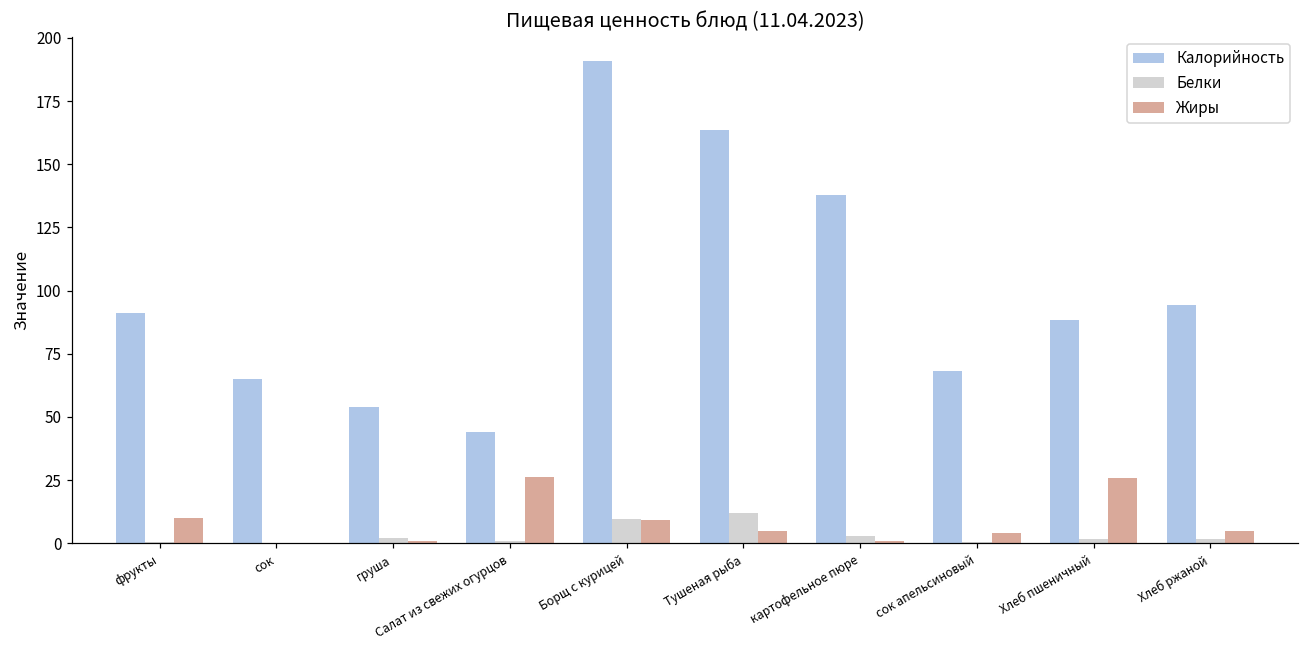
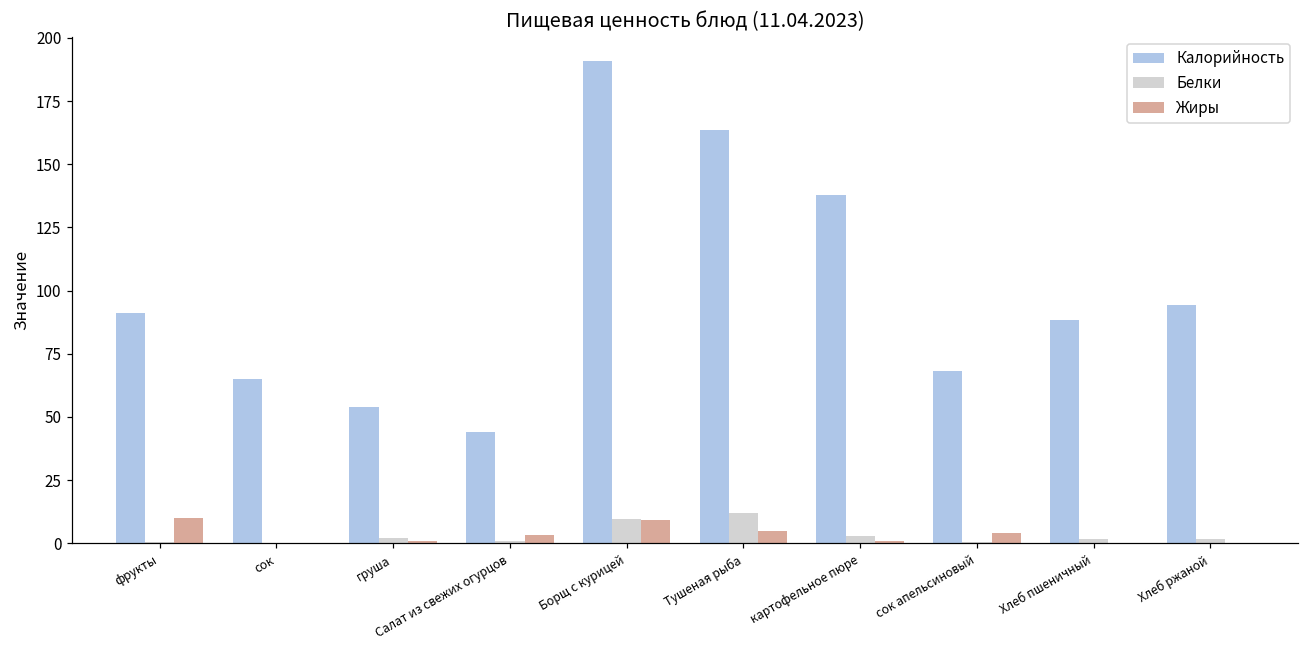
  {
    "Жиры": {
      "фрукты": 10,
      "сок": 0,
-     "Салат из свежих огурцов": 26,
+     "Салат из свежих огурцов": 3,
      "Борщ с курицей": 9,
      "Тушеная рыба": 5,
      "сок апельсиновый": 4,
-     "Хлеб пшеничный": 26,
-     "Хлеб ржаной": 5
+     "Хлеб пшеничный": 0,
+     "Хлеб ржаной": 0
    }
  }
